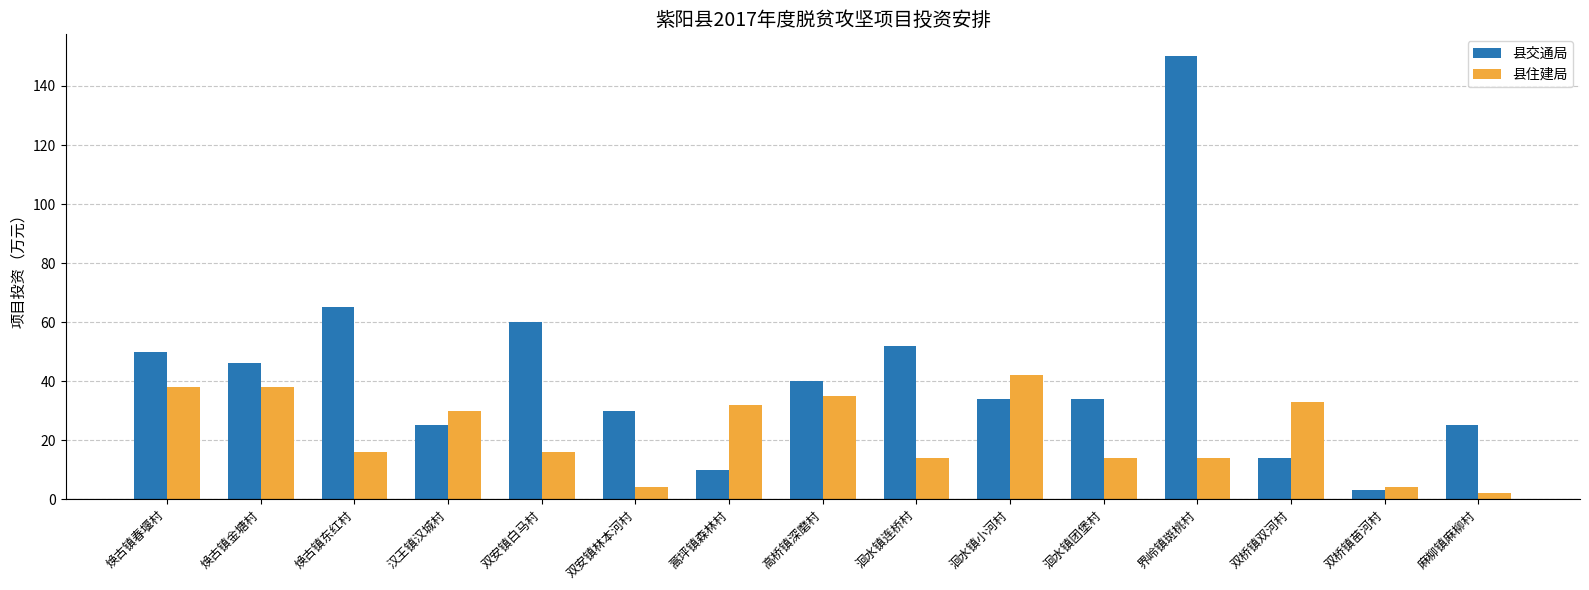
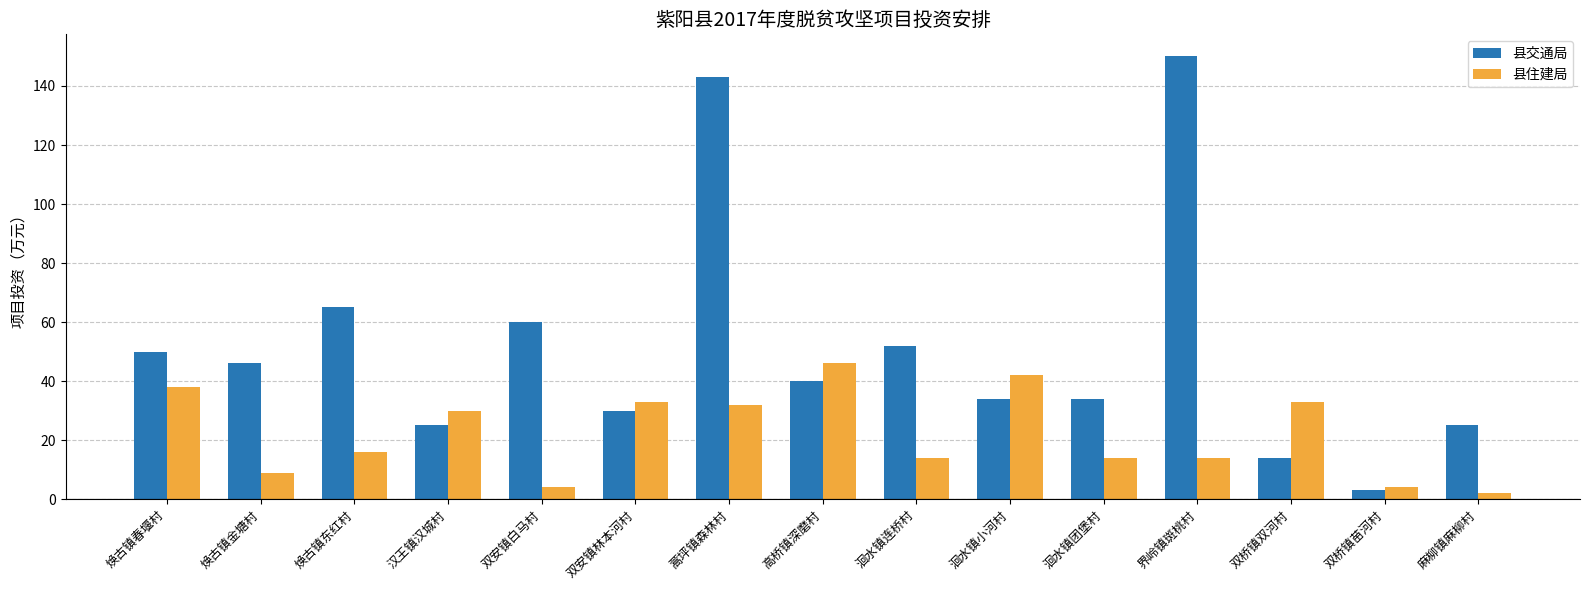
  {
    "县交通局": {
      "焕古镇春堰村": 50,
      "焕古镇金塘村": 46,
      "焕古镇东红村": 65,
      "汉王镇汉城村": 25,
      "双安镇白马村": 60,
      "双安镇林本河村": 30,
-     "蒿坪镇森林村": 10,
+     "蒿坪镇森林村": 143,
      "高桥镇深磨村": 40,
      "洄水镇连桥村": 52,
      "洄水镇小河村": 34,
      "洄水镇团堡村": 34,
      "界岭镇斑桃村": 150,
      "双桥镇双河村": 14,
      "双桥镇苗河村": 3,
      "麻柳镇麻柳村": 25
    },
    "县住建局": {
      "焕古镇春堰村": 38,
-     "焕古镇金塘村": 38,
+     "焕古镇金塘村": 9,
      "焕古镇东红村": 16,
      "汉王镇汉城村": 30,
-     "双安镇白马村": 16,
-     "双安镇林本河村": 4,
+     "双安镇白马村": 4,
+     "双安镇林本河村": 33,
      "蒿坪镇森林村": 32,
-     "高桥镇深磨村": 35,
+     "高桥镇深磨村": 46,
      "洄水镇连桥村": 14,
      "洄水镇小河村": 42,
      "洄水镇团堡村": 14,
      "界岭镇斑桃村": 14,
      "双桥镇双河村": 33,
      "双桥镇苗河村": 4,
      "麻柳镇麻柳村": 2
    }
  }
